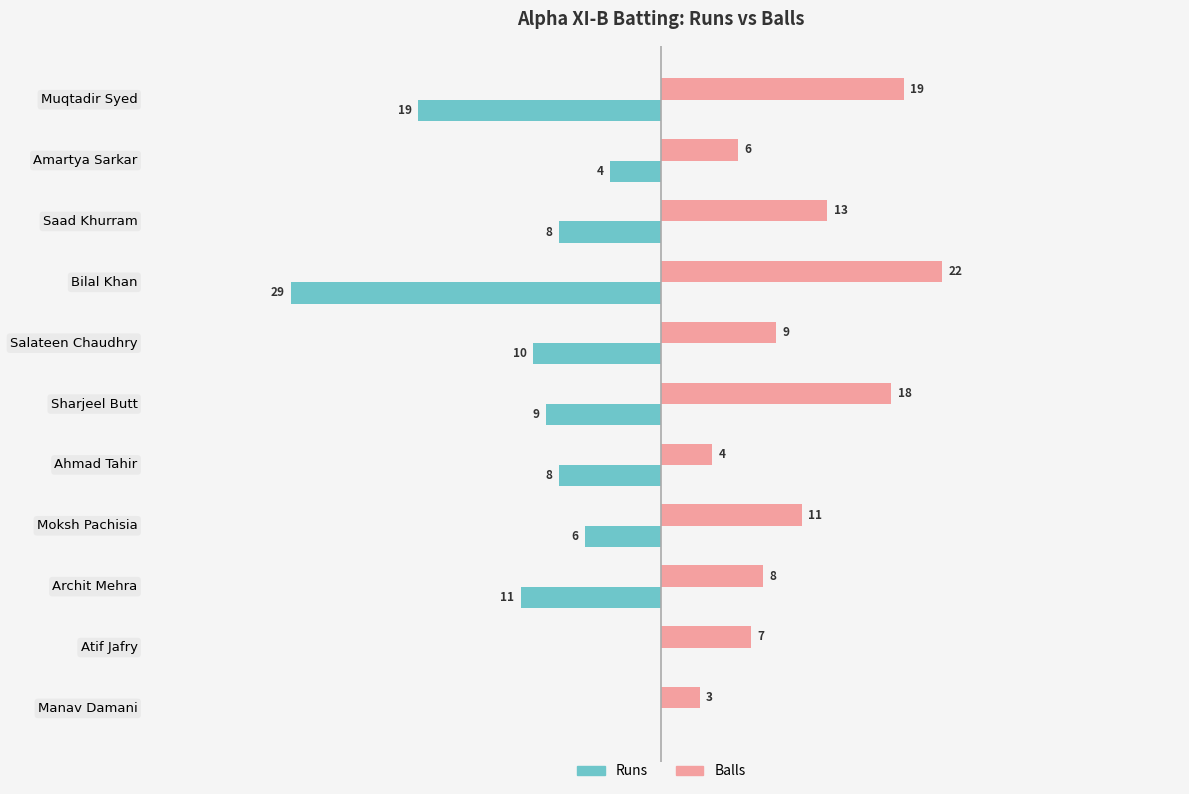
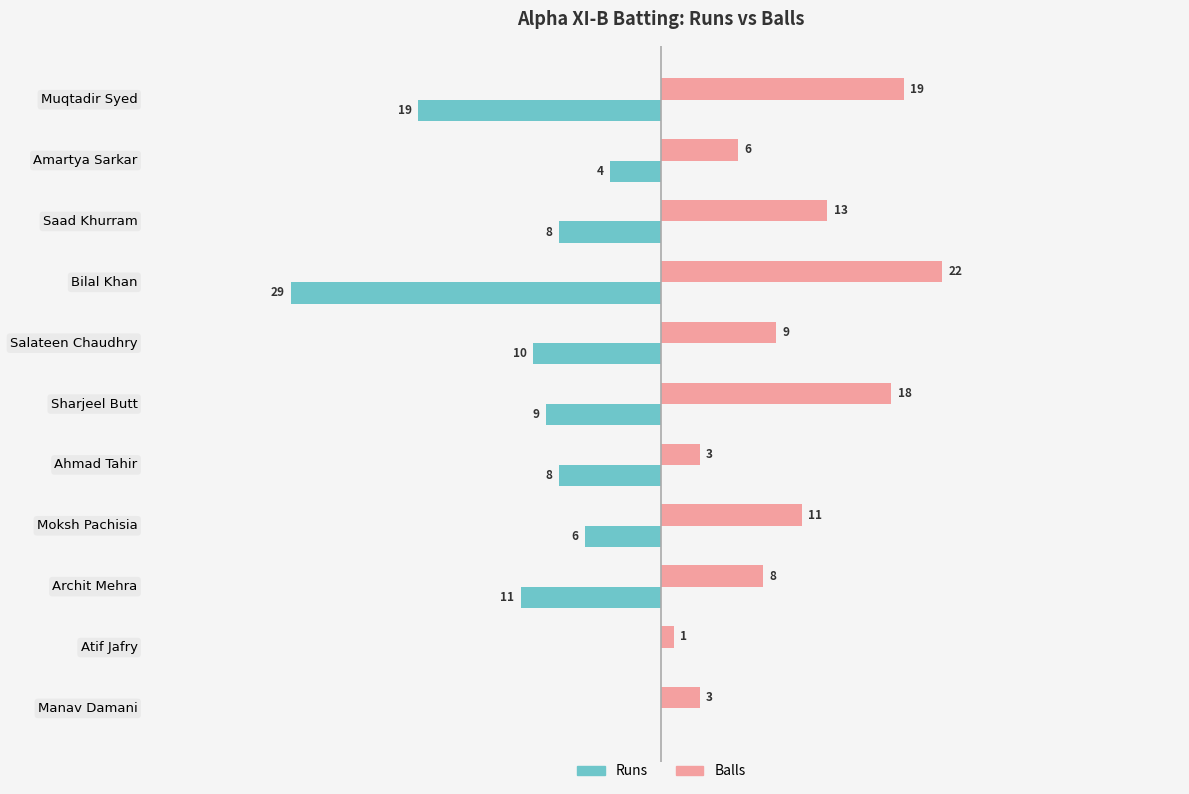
  {
    "Balls": {
      "Muqtadir Syed": 19,
      "Amartya Sarkar": 6,
      "Saad Khurram": 13,
      "Bilal Khan": 22,
      "Salateen Chaudhry": 9,
      "Sharjeel Butt": 18,
-     "Ahmad Tahir": 4,
+     "Ahmad Tahir": 3,
      "Moksh Pachisia": 11,
      "Archit Mehra": 8,
-     "Atif Jafry": 7,
+     "Atif Jafry": 1,
      "Manav Damani": 3
    }
  }
